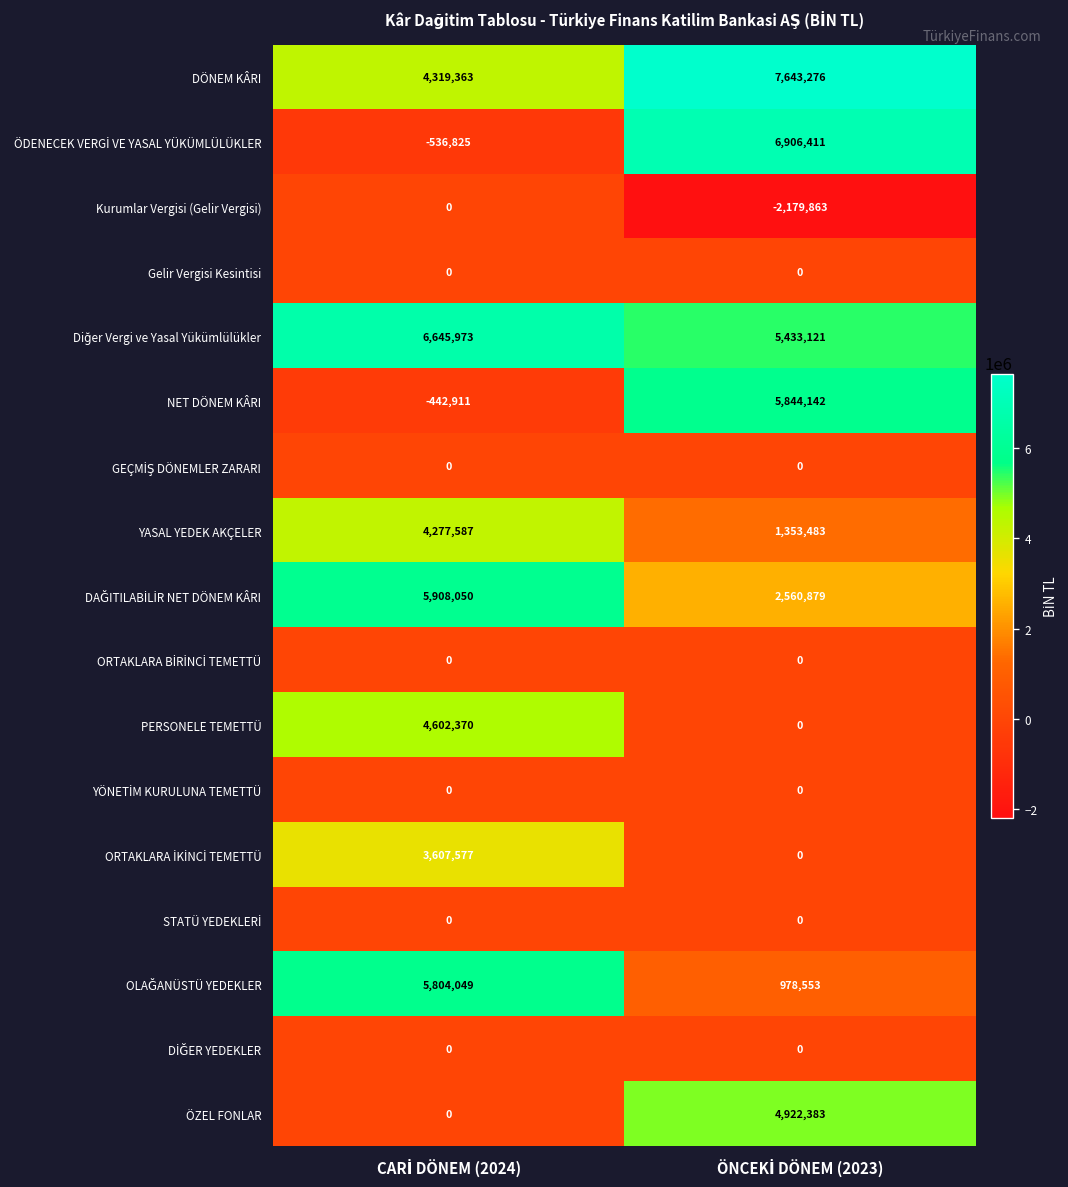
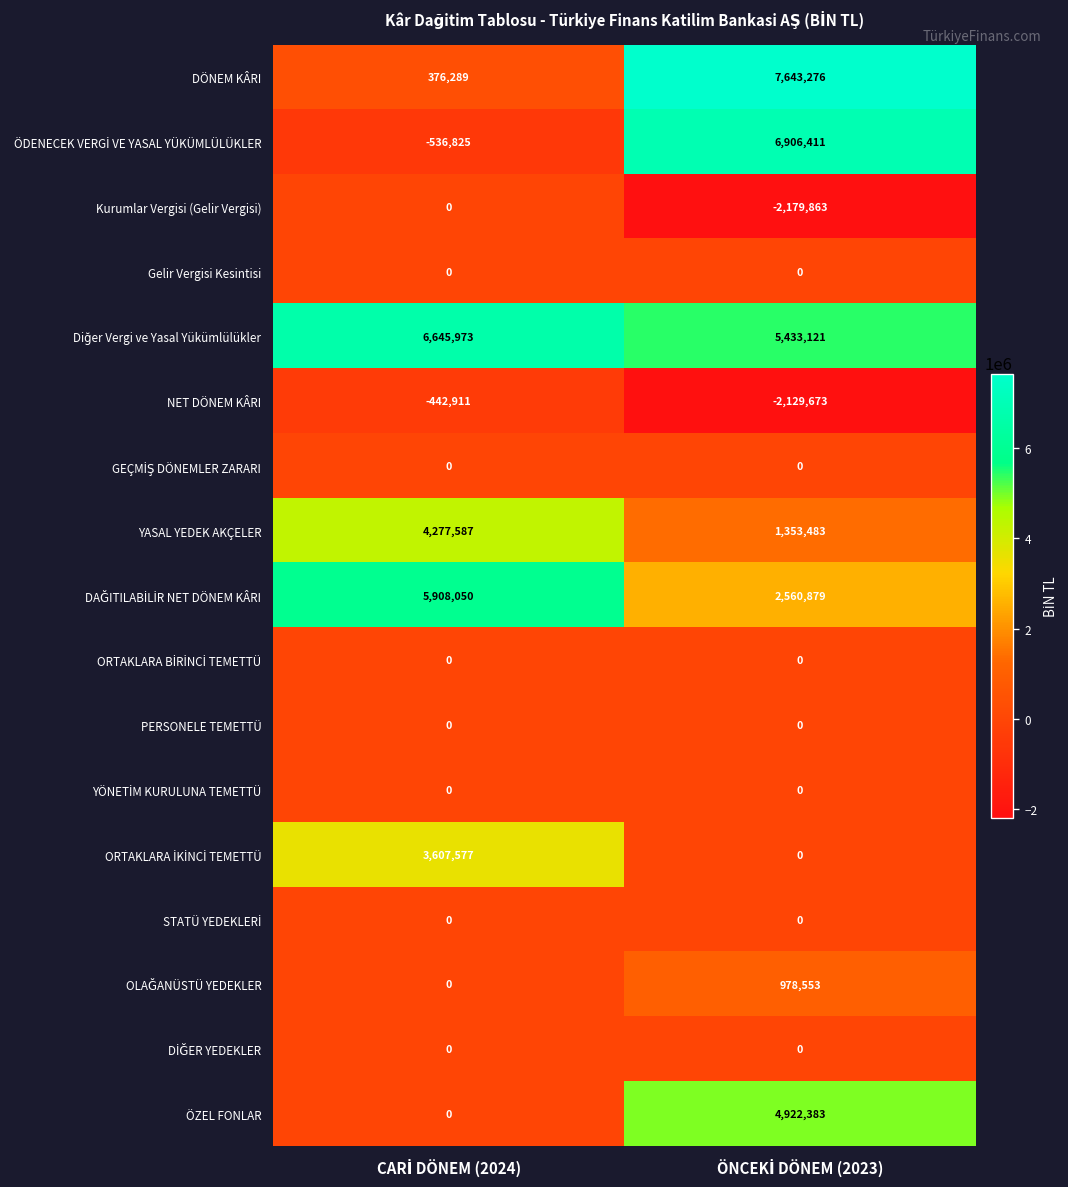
  {
    "DÖNEM KÂRI": {
-     "CARİ DÖNEM (2024)": "4,319,363",
+     "CARİ DÖNEM (2024)": "376,289",
      "ÖNCEKİ DÖNEM (2023)": "7,643,276"
    },
    "ÖDENECEK VERGİ VE YASAL YÜKÜMLÜLÜKLER": {
      "CARİ DÖNEM (2024)": "-536,825",
      "ÖNCEKİ DÖNEM (2023)": "6,906,411"
    },
    "Kurumlar Vergisi (Gelir Vergisi)": {
      "CARİ DÖNEM (2024)": "0",
      "ÖNCEKİ DÖNEM (2023)": "-2,179,863"
    },
    "Gelir Vergisi Kesintisi": {
      "CARİ DÖNEM (2024)": "0",
      "ÖNCEKİ DÖNEM (2023)": "0"
    },
    "Diğer Vergi ve Yasal Yükümlülükler": {
      "CARİ DÖNEM (2024)": "6,645,973",
      "ÖNCEKİ DÖNEM (2023)": "5,433,121"
    },
    "NET DÖNEM KÂRI": {
      "CARİ DÖNEM (2024)": "-442,911",
-     "ÖNCEKİ DÖNEM (2023)": "5,844,142"
+     "ÖNCEKİ DÖNEM (2023)": "-2,129,673"
    },
    "GEÇMİŞ DÖNEMLER ZARARI": {
      "CARİ DÖNEM (2024)": "0",
      "ÖNCEKİ DÖNEM (2023)": "0"
    },
    "YASAL YEDEK AKÇELER": {
      "CARİ DÖNEM (2024)": "4,277,587",
      "ÖNCEKİ DÖNEM (2023)": "1,353,483"
    },
    "DAĞITILABİLİR NET DÖNEM KÂRI": {
      "CARİ DÖNEM (2024)": "5,908,050",
      "ÖNCEKİ DÖNEM (2023)": "2,560,879"
    },
    "ORTAKLARA BİRİNCİ TEMETTÜ": {
      "CARİ DÖNEM (2024)": "0",
      "ÖNCEKİ DÖNEM (2023)": "0"
    },
    "PERSONELE TEMETTÜ": {
-     "CARİ DÖNEM (2024)": "4,602,370",
+     "CARİ DÖNEM (2024)": "0",
      "ÖNCEKİ DÖNEM (2023)": "0"
    },
    "YÖNETİM KURULUNA TEMETTÜ": {
      "CARİ DÖNEM (2024)": "0",
      "ÖNCEKİ DÖNEM (2023)": "0"
    },
    "ORTAKLARA İKİNCİ TEMETTÜ": {
      "CARİ DÖNEM (2024)": "3,607,577",
      "ÖNCEKİ DÖNEM (2023)": "0"
    },
    "STATÜ YEDEKLERİ": {
      "CARİ DÖNEM (2024)": "0",
      "ÖNCEKİ DÖNEM (2023)": "0"
    },
    "OLAĞANÜSTÜ YEDEKLER": {
-     "CARİ DÖNEM (2024)": "5,804,049",
+     "CARİ DÖNEM (2024)": "0",
      "ÖNCEKİ DÖNEM (2023)": "978,553"
    },
    "DİĞER YEDEKLER": {
      "CARİ DÖNEM (2024)": "0",
      "ÖNCEKİ DÖNEM (2023)": "0"
    },
    "ÖZEL FONLAR": {
      "CARİ DÖNEM (2024)": "0",
      "ÖNCEKİ DÖNEM (2023)": "4,922,383"
    }
  }
